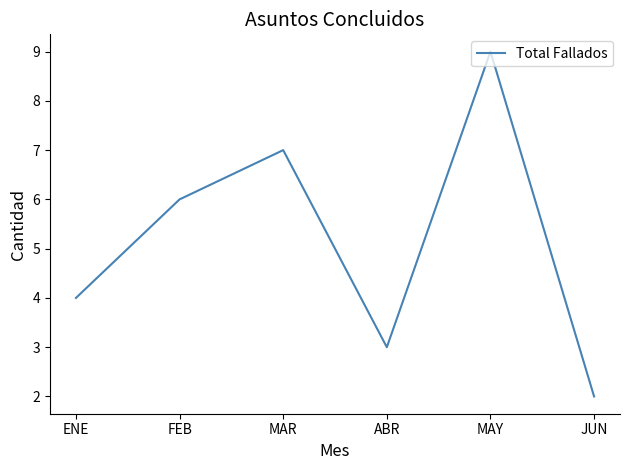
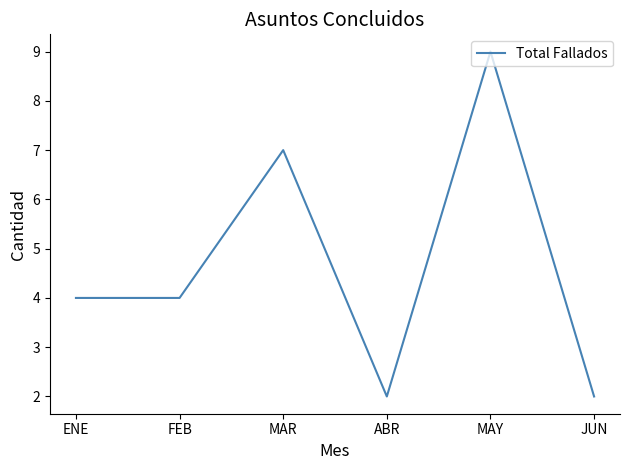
  {
    "ENE": 4,
-   "FEB": 6,
+   "FEB": 4,
    "MAR": 7,
-   "ABR": 3,
+   "ABR": 2,
    "JUN": 2
  }
